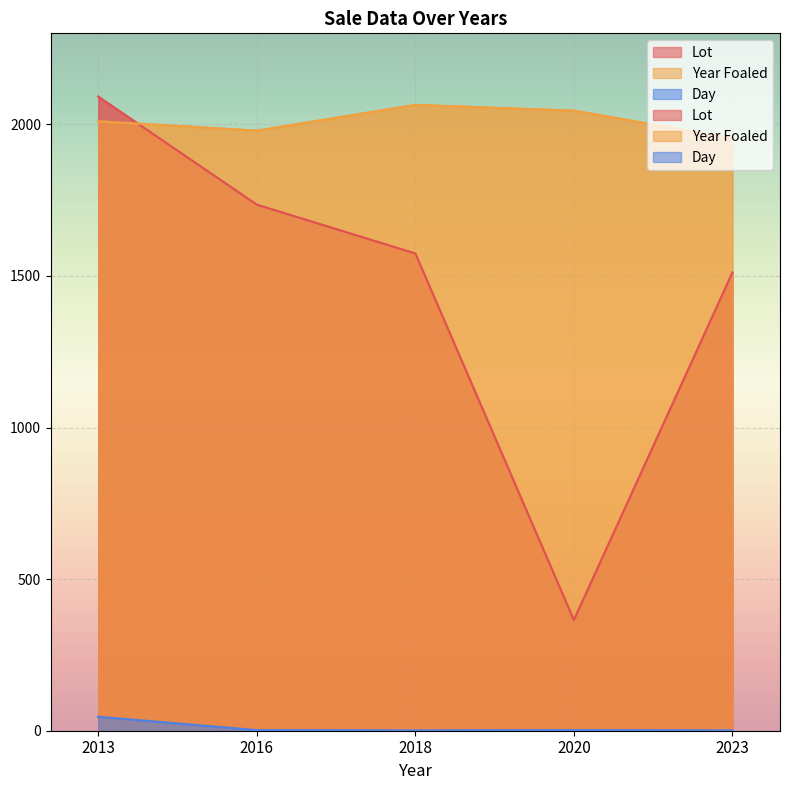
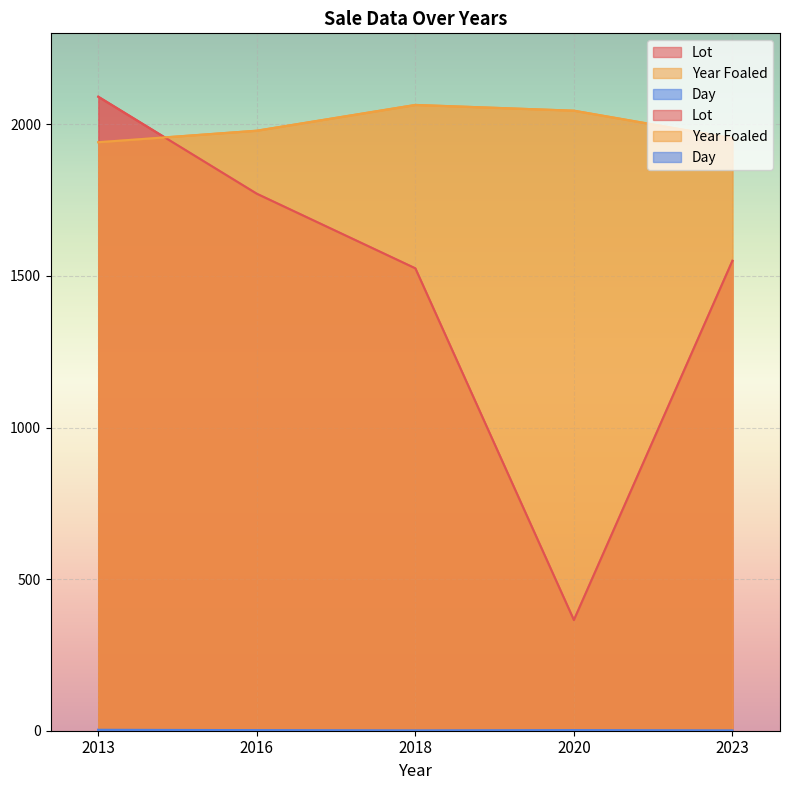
  {
    "Lot": {
      "2013": 2090,
-     "2016": 1740,
-     "2018": 1570,
+     "2016": 1770,
+     "2018": 1530,
      "2020": 370,
-     "2023": 1510
+     "2023": 1550
    },
    "Year Foaled": {
-     "2013": 2010,
+     "2013": 1940,
      "2016": 1980,
      "2018": 2060,
      "2020": 2050
    },
    "Day": {
-     "2013": 50,
+     "2013": 0,
      "2016": 0,
      "2018": 0,
      "2020": 0,
      "2023": 0
    }
  }
